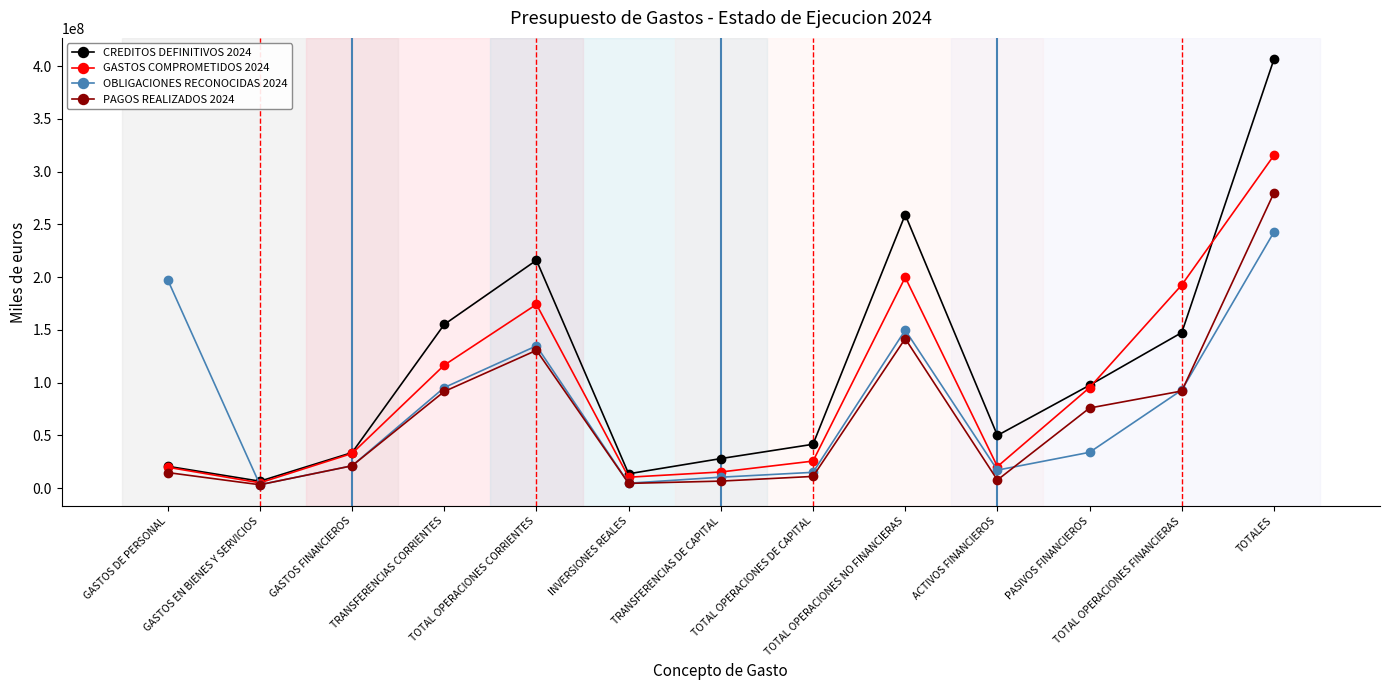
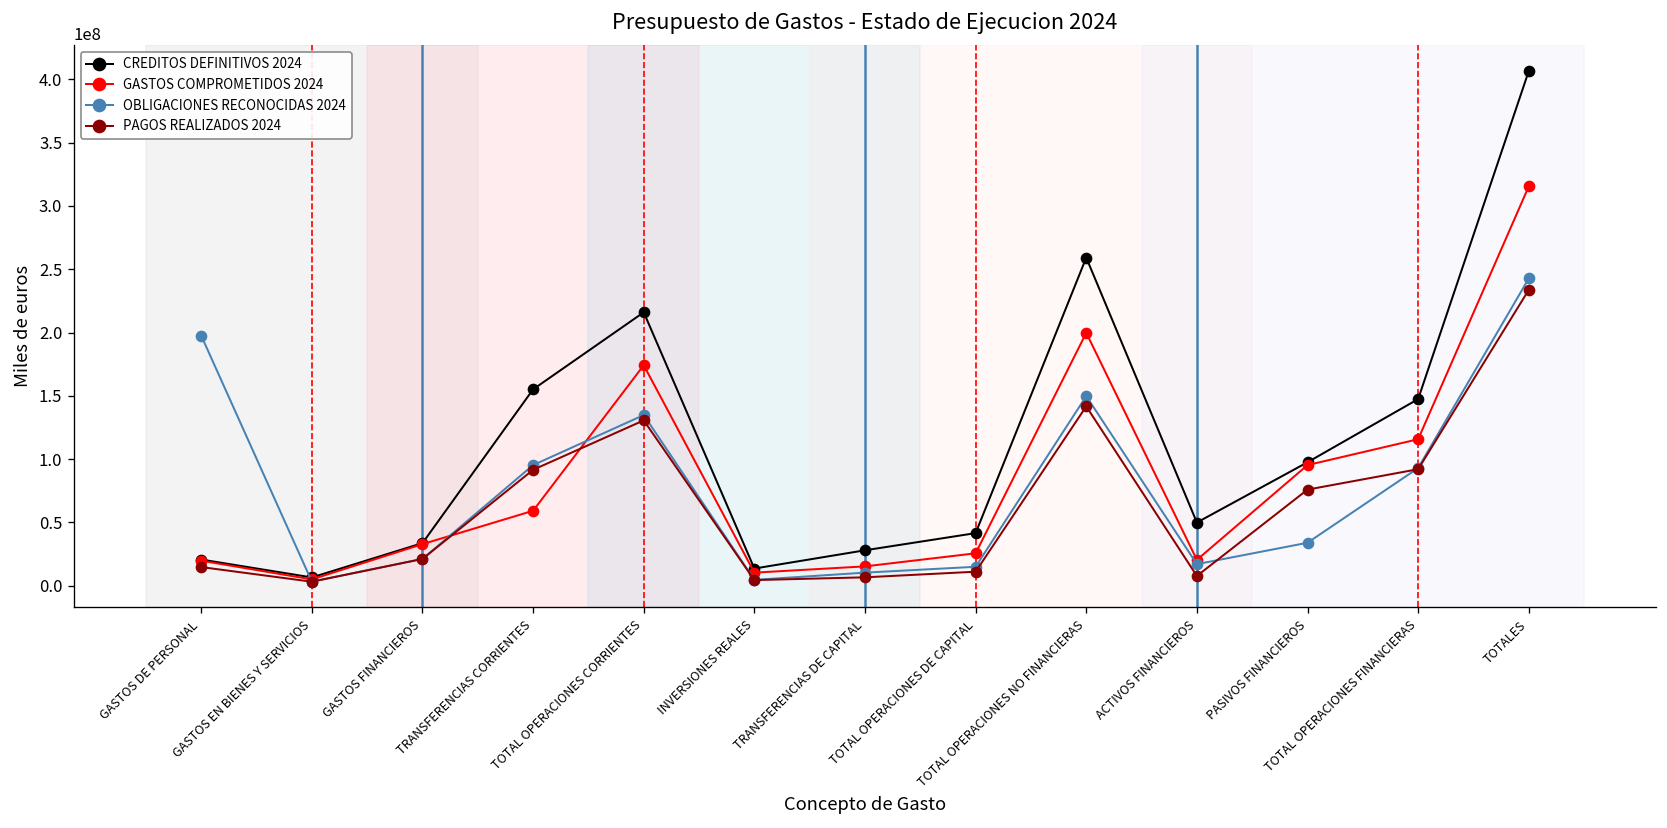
  {
    "CREDITOS DEFINITIVOS 2024": {
      "TRANSFERENCIAS CORRIENTES": 155000000,
      "TOTAL OPERACIONES CORRIENTES": 216000000,
      "INVERSIONES REALES": 14000000,
      "TRANSFERENCIAS DE CAPITAL": 28000000,
      "TOTAL OPERACIONES DE CAPITAL": 42000000,
      "TOTAL OPERACIONES NO FINANCIERAS": 259000000,
      "ACTIVOS FINANCIEROS": 50000000,
      "TOTAL OPERACIONES FINANCIERAS": 147000000,
      "TOTALES": 407000000
    },
    "GASTOS COMPROMETIDOS 2024": {
-     "TRANSFERENCIAS CORRIENTES": 117000000,
+     "TRANSFERENCIAS CORRIENTES": 59000000,
      "TOTAL OPERACIONES CORRIENTES": 174000000,
      "INVERSIONES REALES": 10000000,
      "TRANSFERENCIAS DE CAPITAL": 15000000,
      "TOTAL OPERACIONES DE CAPITAL": 26000000,
      "TOTAL OPERACIONES NO FINANCIERAS": 200000000,
      "ACTIVOS FINANCIEROS": 20000000,
-     "TOTAL OPERACIONES FINANCIERAS": 193000000,
+     "TOTAL OPERACIONES FINANCIERAS": 116000000,
      "TOTALES": 315000000
    },
    "OBLIGACIONES RECONOCIDAS 2024": {
      "GASTOS DE PERSONAL": 198000000,
      "TRANSFERENCIAS CORRIENTES": 95000000,
      "TOTAL OPERACIONES CORRIENTES": 135000000,
      "TRANSFERENCIAS DE CAPITAL": 10000000,
      "TOTAL OPERACIONES DE CAPITAL": 15000000,
      "TOTAL OPERACIONES NO FINANCIERAS": 150000000,
      "ACTIVOS FINANCIEROS": 17000000,
      "PASIVOS FINANCIEROS": 34000000,
      "TOTALES": 243000000
    },
    "PAGOS REALIZADOS 2024": {
      "GASTOS DE PERSONAL": 15000000,
      "TRANSFERENCIAS CORRIENTES": 92000000,
      "TOTAL OPERACIONES CORRIENTES": 131000000,
      "TRANSFERENCIAS DE CAPITAL": 7000000,
      "TOTAL OPERACIONES DE CAPITAL": 11000000,
      "TOTAL OPERACIONES NO FINANCIERAS": 142000000,
      "ACTIVOS FINANCIEROS": 8000000,
      "PASIVOS FINANCIEROS": 76000000,
-     "TOTALES": 280000000
+     "TOTALES": 234000000
    }
  }
